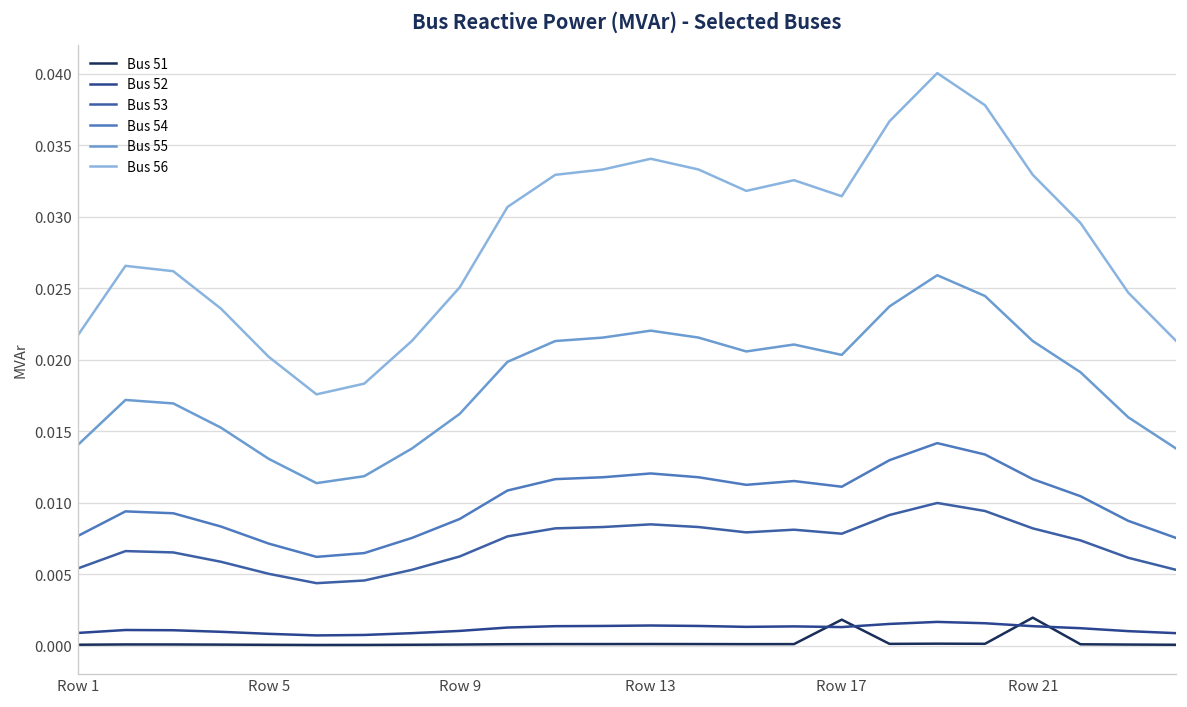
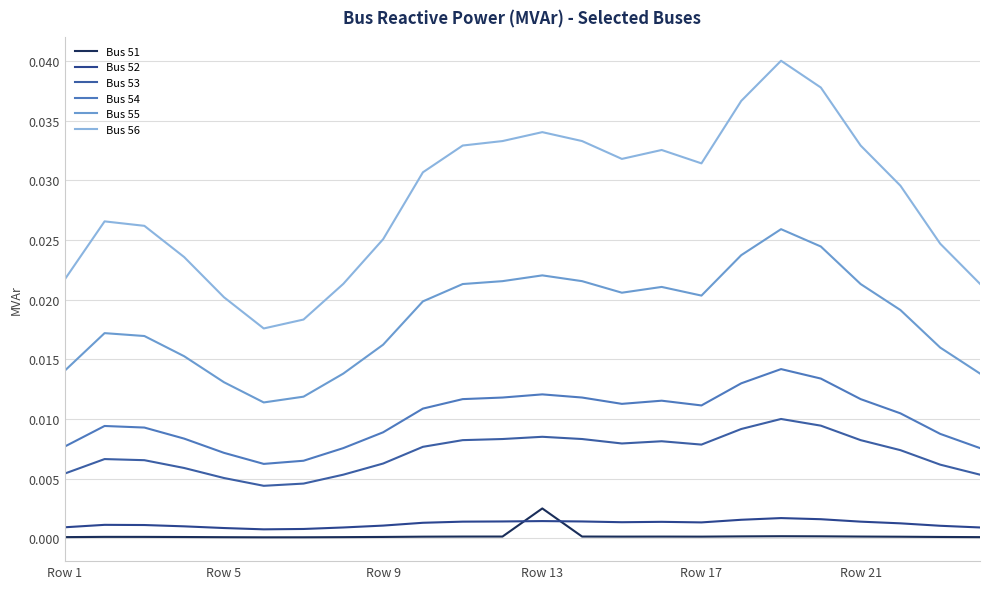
  {
    "Bus 51": {
      "Row 1": 0.0001,
      "Row 5": 0.0001,
      "Row 9": 0.0001,
-     "Row 13": 0.0001,
-     "Row 17": 0.0018,
-     "Row 21": 0.0020
+     "Row 13": 0.0025,
+     "Row 17": 0.0001,
+     "Row 21": 0.0001
    }
  }
